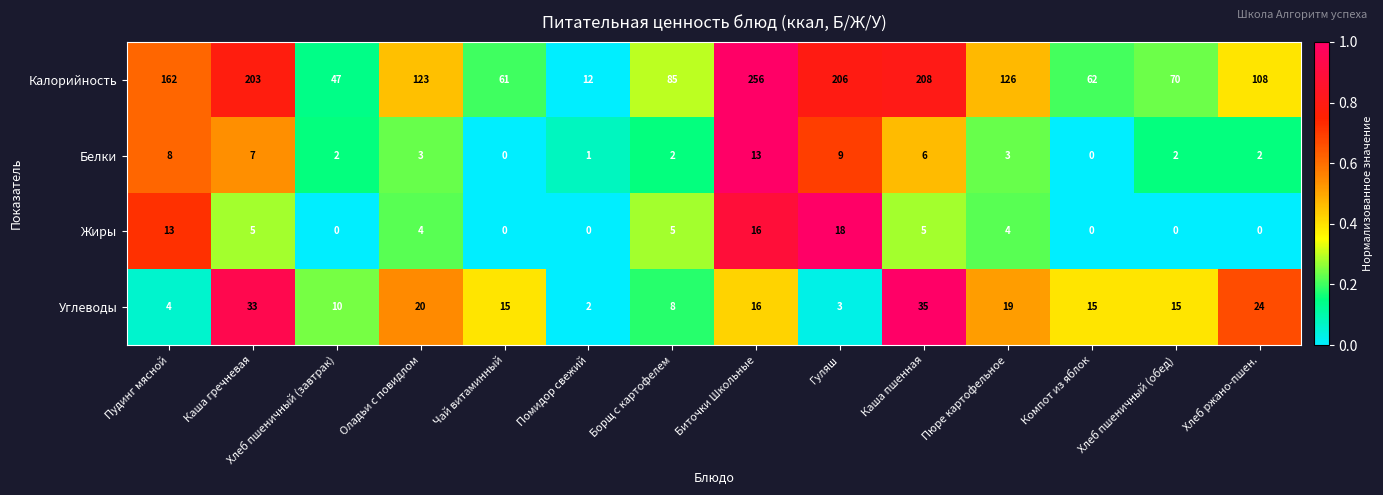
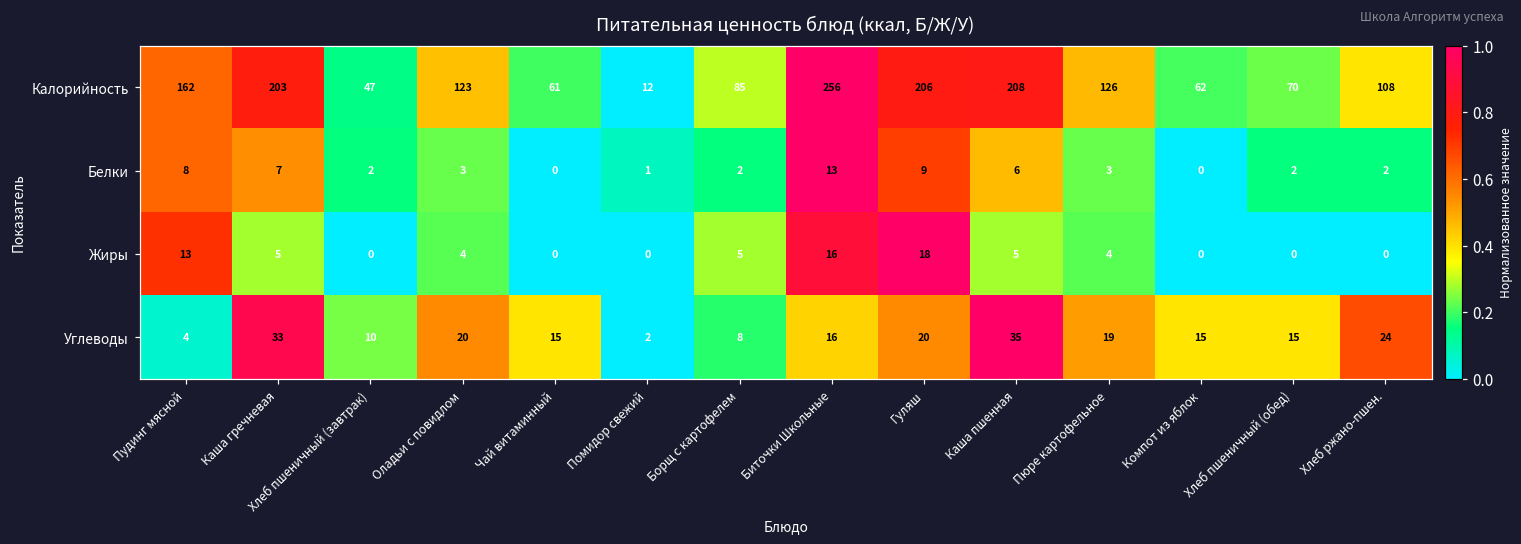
  {
    "Калорийность": {
      "Пудинг мясной": 162,
      "Каша гречневая": 203,
      "Хлеб пшеничный (завтрак)": 47,
      "Оладьи с повидлом": 123,
      "Чай витаминный": 61,
      "Помидор свежий": 12,
      "Борщ с картофелем": 85,
      "Биточки Школьные": 256,
      "Гуляш": 206,
      "Каша пшенная": 208,
      "Пюре картофельное": 126,
      "Компот из яблок": 62,
      "Хлеб пшеничный (обед)": 70,
      "Хлеб ржано-пшен.": 108
    },
    "Белки": {
      "Пудинг мясной": 8,
      "Каша гречневая": 7,
      "Хлеб пшеничный (завтрак)": 2,
      "Оладьи с повидлом": 3,
      "Чай витаминный": 0,
      "Помидор свежий": 1,
      "Борщ с картофелем": 2,
      "Биточки Школьные": 13,
      "Гуляш": 9,
      "Каша пшенная": 6,
      "Пюре картофельное": 3,
      "Компот из яблок": 0,
      "Хлеб пшеничный (обед)": 2,
      "Хлеб ржано-пшен.": 2
    },
    "Жиры": {
      "Пудинг мясной": 13,
      "Каша гречневая": 5,
      "Хлеб пшеничный (завтрак)": 0,
      "Оладьи с повидлом": 4,
      "Чай витаминный": 0,
      "Помидор свежий": 0,
      "Борщ с картофелем": 5,
      "Биточки Школьные": 16,
      "Гуляш": 18,
      "Каша пшенная": 5,
      "Пюре картофельное": 4,
      "Компот из яблок": 0,
      "Хлеб пшеничный (обед)": 0,
      "Хлеб ржано-пшен.": 0
    },
    "Углеводы": {
      "Пудинг мясной": 4,
      "Каша гречневая": 33,
      "Хлеб пшеничный (завтрак)": 10,
      "Оладьи с повидлом": 20,
      "Чай витаминный": 15,
      "Помидор свежий": 2,
      "Борщ с картофелем": 8,
      "Биточки Школьные": 16,
-     "Гуляш": 3,
+     "Гуляш": 20,
      "Каша пшенная": 35,
      "Пюре картофельное": 19,
      "Компот из яблок": 15,
      "Хлеб пшеничный (обед)": 15,
      "Хлеб ржано-пшен.": 24
    }
  }
